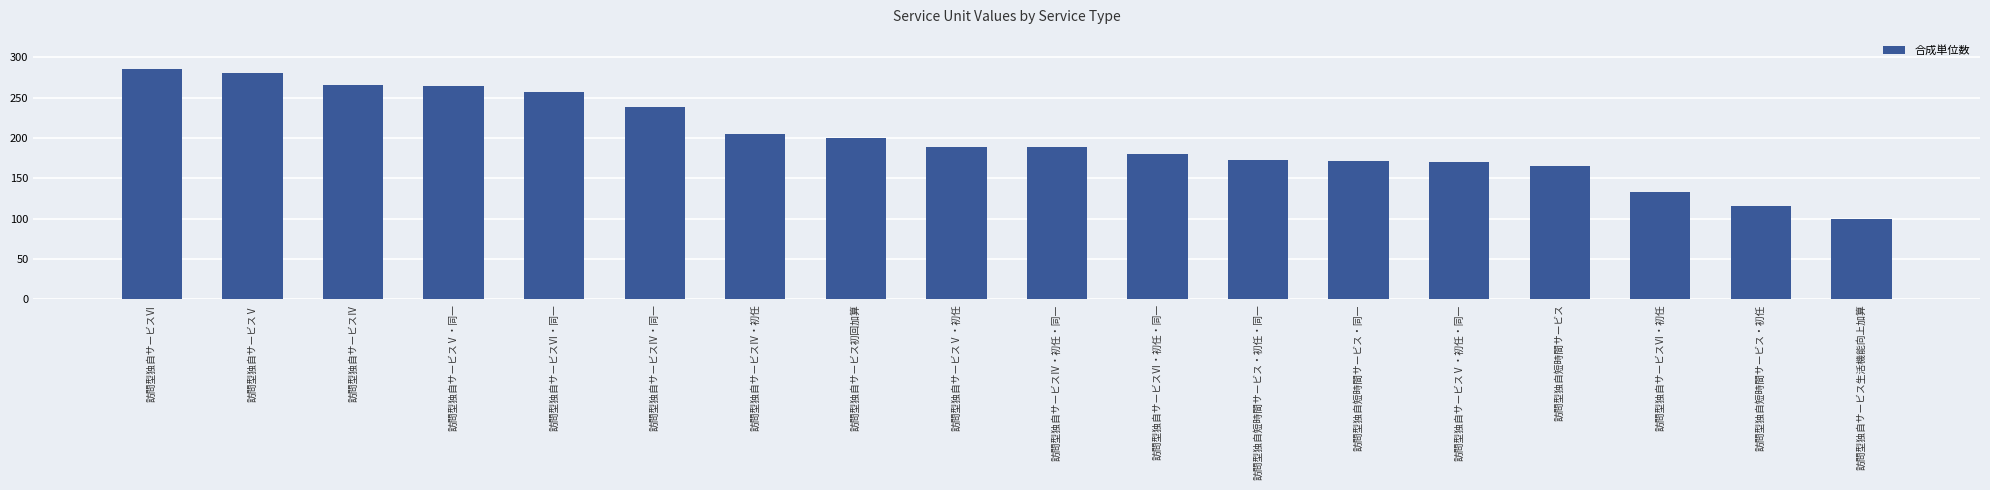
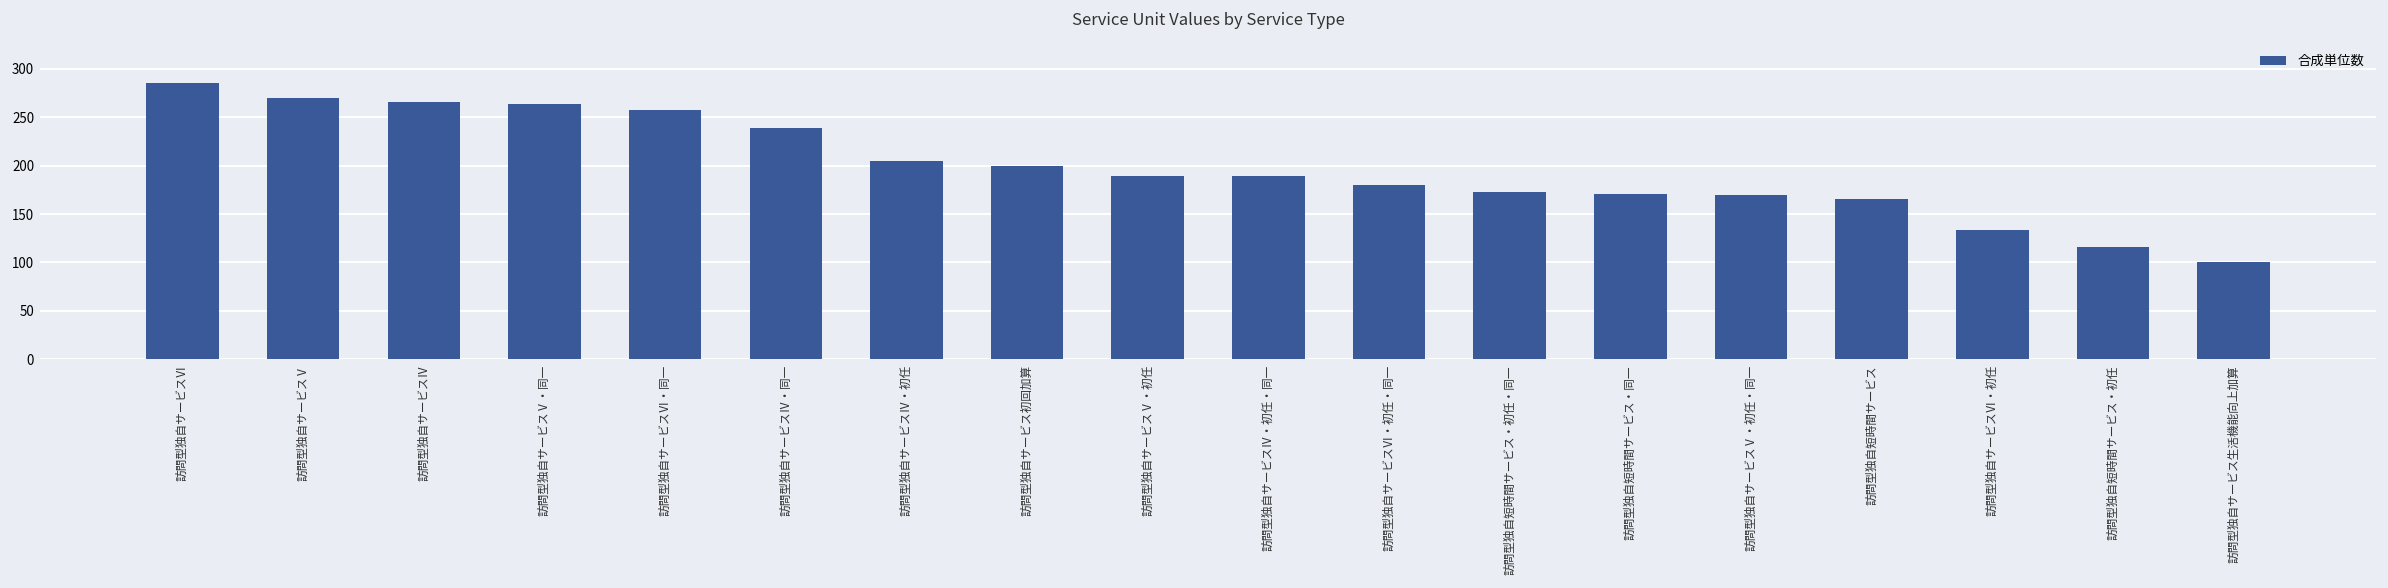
  {
    "訪問型独自サービスⅥ": 290,
-   "訪問型独自サービスⅤ": 280,
+   "訪問型独自サービスⅤ": 270,
    "訪問型独自サービスⅣ": 270,
    "訪問型独自サービスⅤ・同一": 260,
    "訪問型独自サービスⅥ・同一": 260,
    "訪問型独自サービスⅣ・同一": 240,
    "訪問型独自サービスⅣ・初任": 210,
    "訪問型独自サービス初回加算": 200,
    "訪問型独自サービスⅤ・初任": 190,
    "訪問型独自サービスⅣ・初任・同一": 190,
    "訪問型独自サービスⅥ・初任・同一": 180,
    "訪問型独自短時間サービス・初任・同一": 170,
    "訪問型独自短時間サービス・同一": 170,
    "訪問型独自サービスⅤ・初任・同一": 170,
    "訪問型独自短時間サービス": 170,
    "訪問型独自サービスⅥ・初任": 130,
    "訪問型独自短時間サービス・初任": 120,
    "訪問型独自サービス生活機能向上加算": 100
  }
